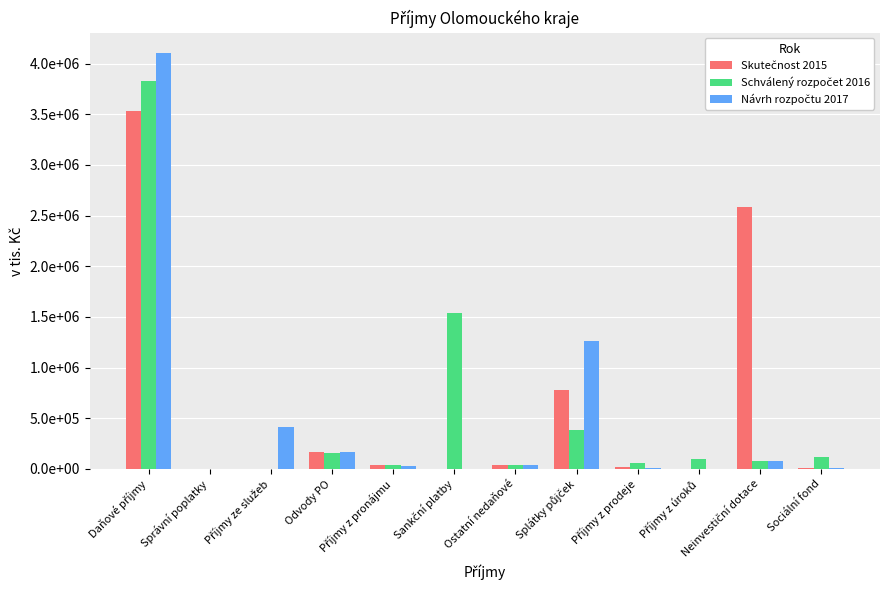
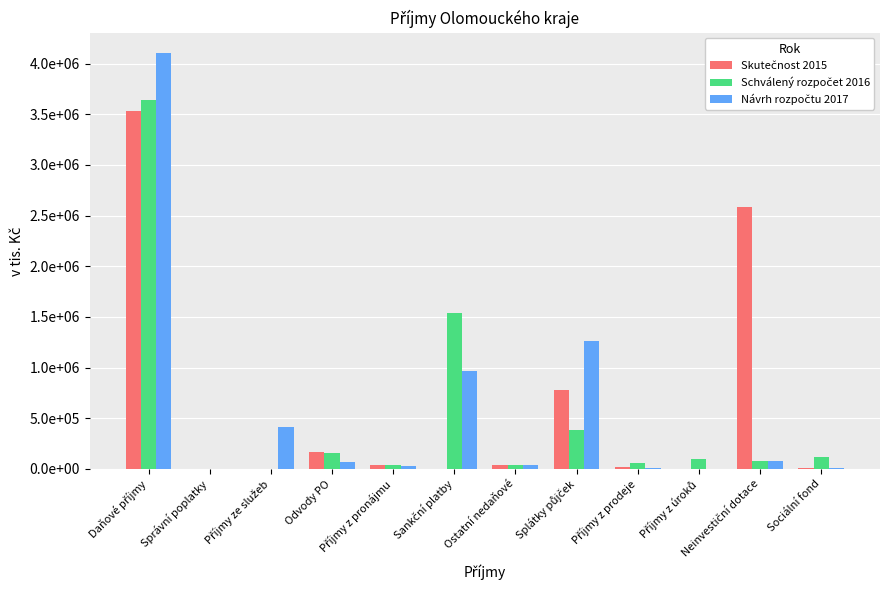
  {
    "Skutečnost 2015": {
      "Daňové příjmy": 3530000,
      "Odvody PO": 160000,
      "Příjmy z pronájmu": 40000,
      "Ostatní nedaňové": 40000,
      "Splátky půjček": 770000,
      "Neinvestiční dotace": 2580000
    },
    "Schválený rozpočet 2016": {
-     "Daňové příjmy": 3830000,
+     "Daňové příjmy": 3640000,
      "Odvody PO": 160000,
      "Příjmy z pronájmu": 40000,
      "Sankční platby": 1540000,
      "Ostatní nedaňové": 40000,
      "Splátky půjček": 380000,
      "Příjmy z prodeje": 50000,
      "Příjmy z úroků": 100000,
      "Neinvestiční dotace": 80000,
      "Sociální fond": 120000
    },
    "Návrh rozpočtu 2017": {
      "Daňové příjmy": 4100000,
      "Příjmy ze služeb": 420000,
-     "Odvody PO": 170000,
+     "Odvody PO": 70000,
      "Příjmy z pronájmu": 30000,
-     "Sankční platby": 0,
+     "Sankční platby": 970000,
      "Ostatní nedaňové": 40000,
      "Splátky půjček": 1260000,
      "Neinvestiční dotace": 80000
    }
  }
